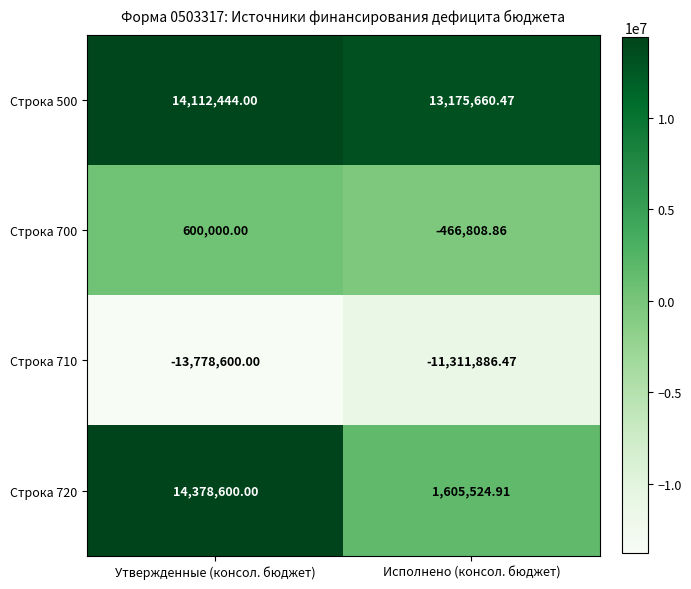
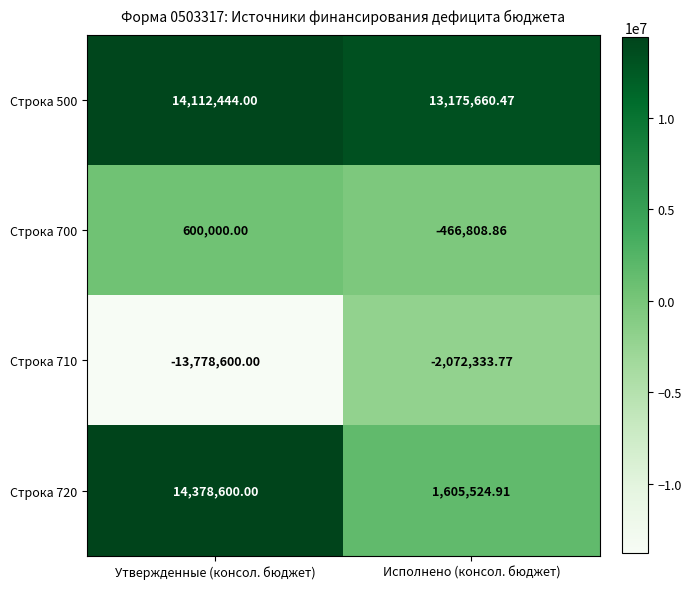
  {
    "Строка 500": {
      "Утвержденные (консол. бюджет)": "14,112,444.00",
      "Исполнено (консол. бюджет)": "13,175,660.47"
    },
    "Строка 700": {
      "Утвержденные (консол. бюджет)": "600,000.00",
      "Исполнено (консол. бюджет)": "-466,808.86"
    },
    "Строка 710": {
      "Утвержденные (консол. бюджет)": "-13,778,600.00",
-     "Исполнено (консол. бюджет)": "-11,311,886.47"
+     "Исполнено (консол. бюджет)": "-2,072,333.77"
    },
    "Строка 720": {
      "Утвержденные (консол. бюджет)": "14,378,600.00",
      "Исполнено (консол. бюджет)": "1,605,524.91"
    }
  }
